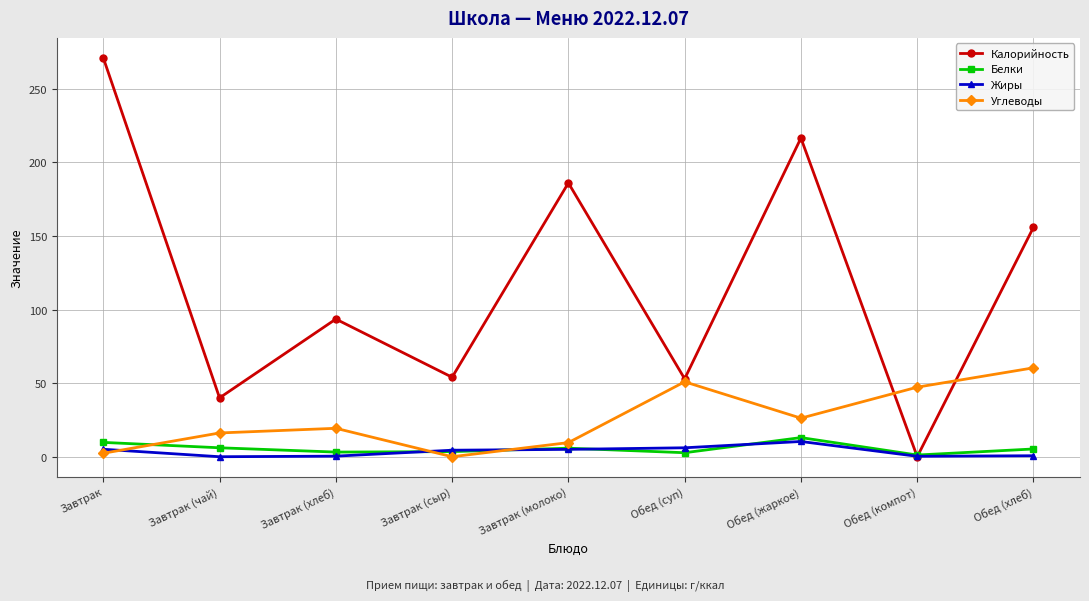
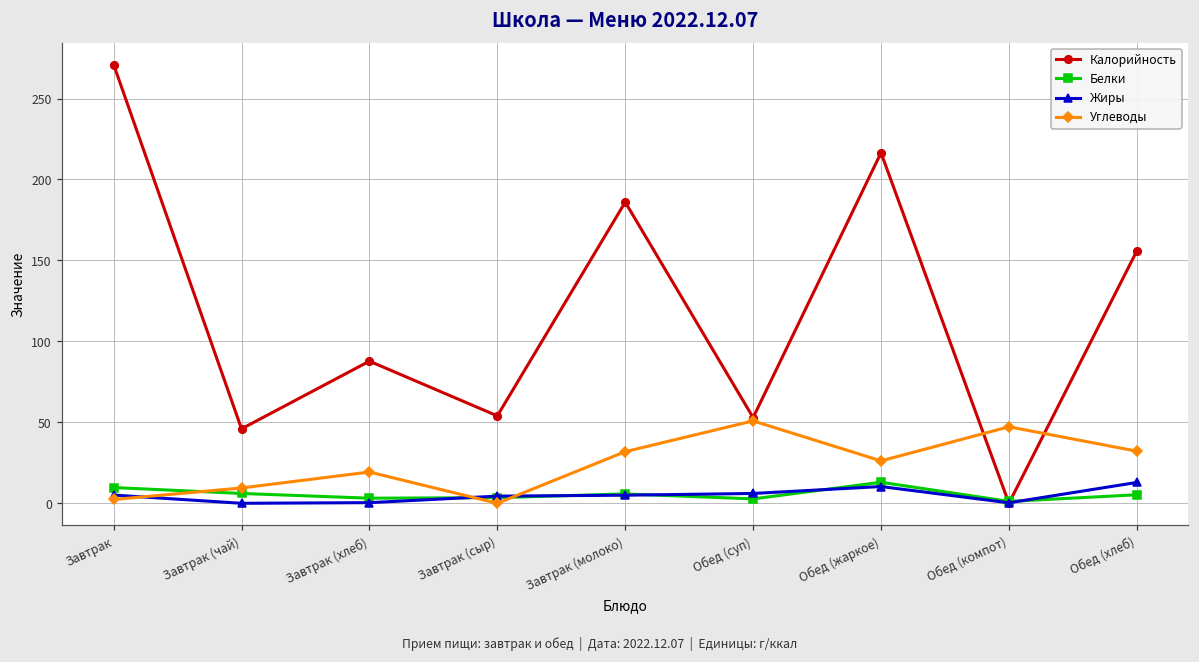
  {
    "Калорийность": {
      "Завтрак": 271,
-     "Завтрак (чай)": 40,
-     "Завтрак (хлеб)": 94,
+     "Завтрак (чай)": 46,
+     "Завтрак (хлеб)": 88,
      "Завтрак (сыр)": 54,
      "Завтрак (молоко)": 186,
      "Обед (суп)": 53,
      "Обед (жаркое)": 217,
      "Обед (хлеб)": 156
    },
    "Белки": {
      "Завтрак": 10,
      "Завтрак (чай)": 6,
      "Завтрак (хлеб)": 3,
      "Обед (суп)": 3,
      "Обед (жаркое)": 13,
      "Обед (хлеб)": 5
    },
    "Жиры": {
      "Завтрак": 5,
      "Завтрак (чай)": 0,
      "Завтрак (хлеб)": 0,
      "Обед (суп)": 6,
      "Обед (жаркое)": 10,
-     "Обед (хлеб)": 1
+     "Обед (хлеб)": 13
    },
    "Углеводы": {
      "Завтрак": 2,
-     "Завтрак (чай)": 16,
+     "Завтрак (чай)": 9,
      "Завтрак (хлеб)": 19,
      "Завтрак (сыр)": 0,
-     "Завтрак (молоко)": 10,
+     "Завтрак (молоко)": 32,
      "Обед (суп)": 51,
      "Обед (жаркое)": 26,
      "Обед (компот)": 47,
-     "Обед (хлеб)": 60
+     "Обед (хлеб)": 32
    }
  }
